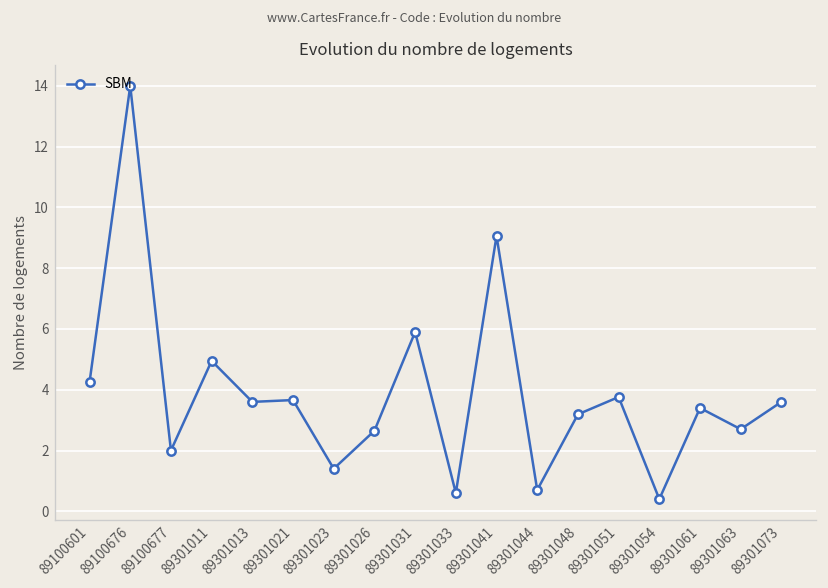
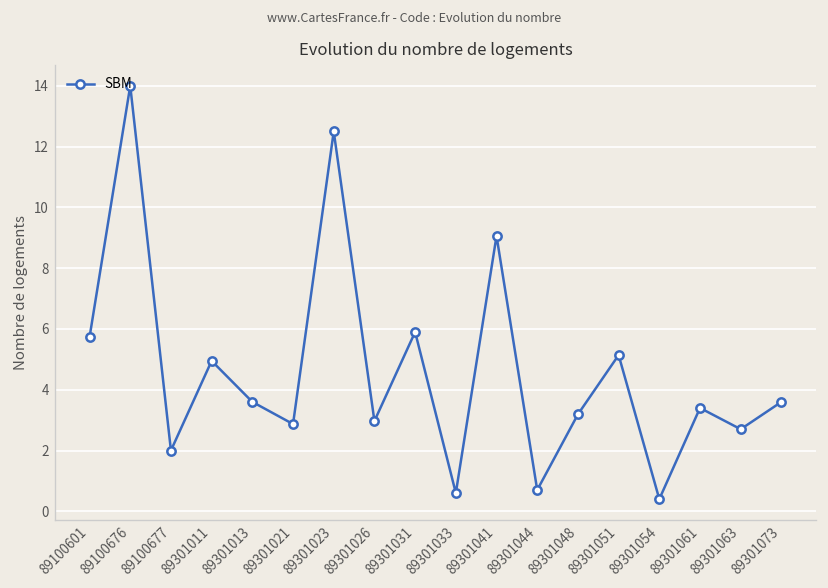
  {
-   "89100601": 4.3,
+   "89100601": 5.7,
    "89100676": 14.0,
    "89100677": 2.0,
    "89301011": 5.0,
    "89301013": 3.6,
-   "89301021": 3.7,
-   "89301023": 1.4,
-   "89301026": 2.7,
+   "89301021": 2.9,
+   "89301023": 12.5,
+   "89301026": 3.0,
    "89301031": 5.9,
    "89301033": 0.6,
    "89301041": 9.1,
    "89301044": 0.7,
    "89301048": 3.2,
-   "89301051": 3.8,
+   "89301051": 5.1,
    "89301054": 0.4,
    "89301061": 3.4,
    "89301063": 2.7,
    "89301073": 3.6
  }
